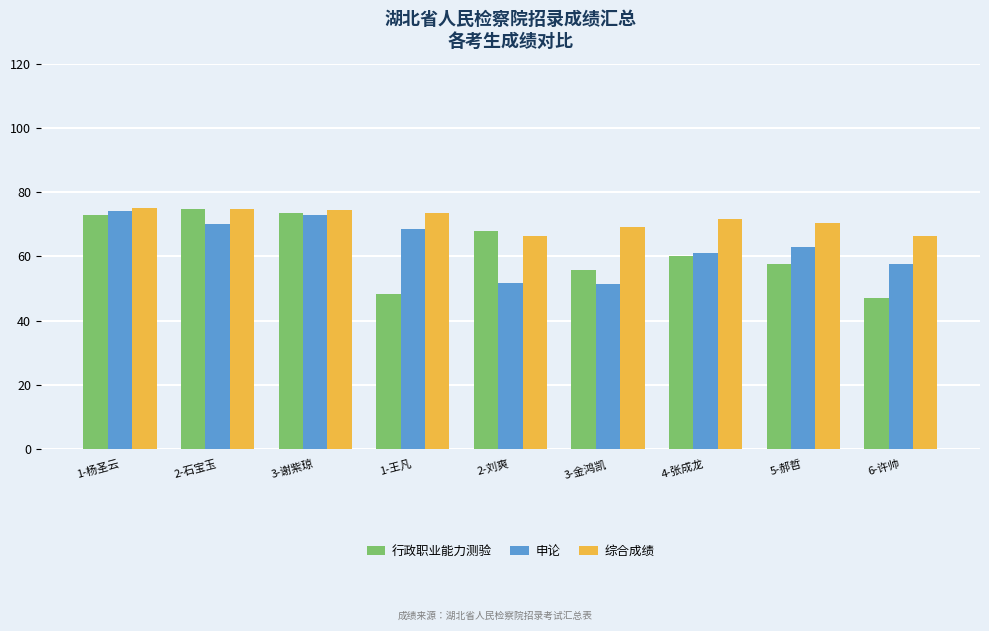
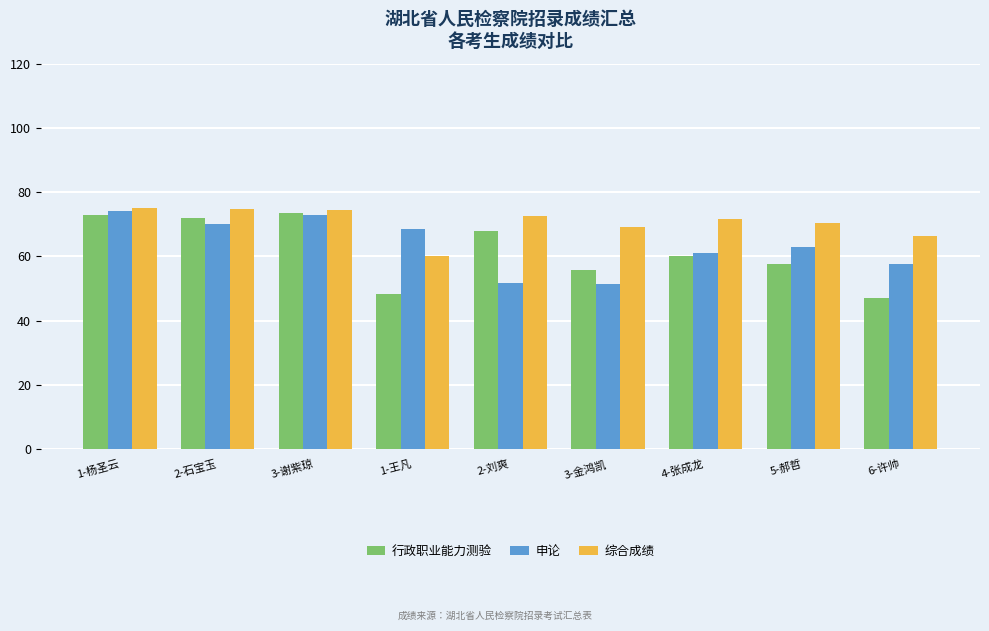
  {
    "行政职业能力测验": {
      "1-杨圣云": 73,
-     "2-石宝玉": 75,
+     "2-石宝玉": 72,
      "3-谢紫琼": 74,
      "1-王凡": 48,
      "2-刘爽": 68,
      "3-金鸿凯": 56,
      "4-张成龙": 60,
      "5-郝哲": 58,
      "6-许帅": 47
    },
    "申论": {
      "1-杨圣云": 74,
      "2-石宝玉": 70,
      "3-谢紫琼": 73,
      "1-王凡": 69,
      "2-刘爽": 52,
      "3-金鸿凯": 51,
      "4-张成龙": 61,
      "5-郝哲": 63,
      "6-许帅": 58
    },
    "综合成绩": {
      "1-杨圣云": 75,
      "2-石宝玉": 75,
      "3-谢紫琼": 74,
-     "1-王凡": 73,
-     "2-刘爽": 66,
+     "1-王凡": 60,
+     "2-刘爽": 73,
      "3-金鸿凯": 69,
      "4-张成龙": 72,
      "5-郝哲": 71,
      "6-许帅": 66
    }
  }
